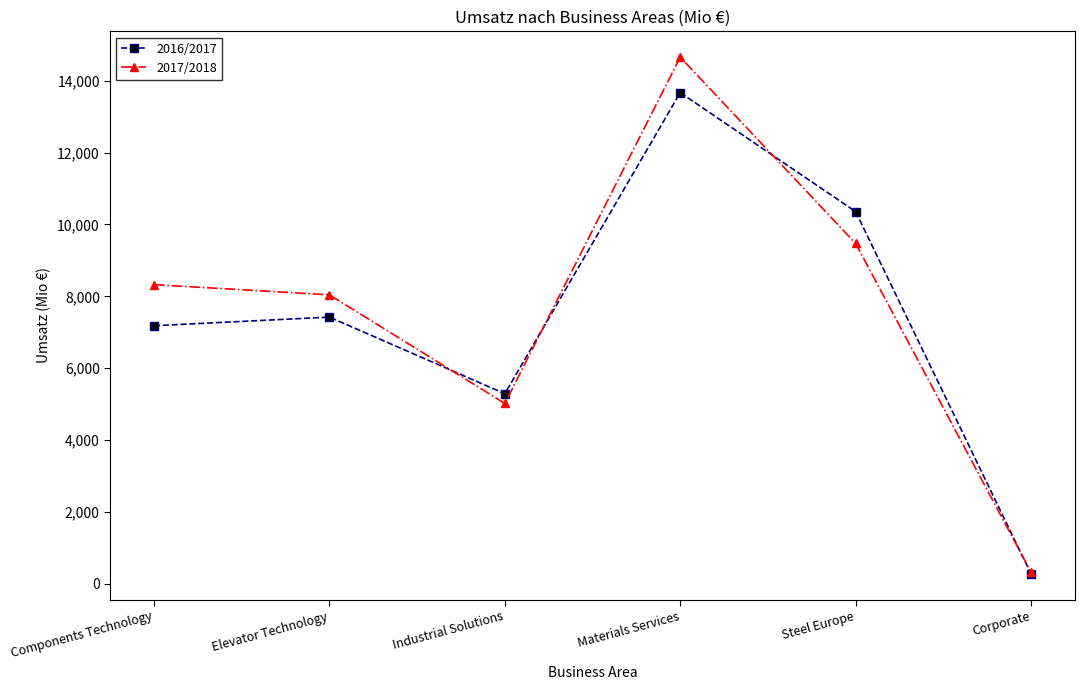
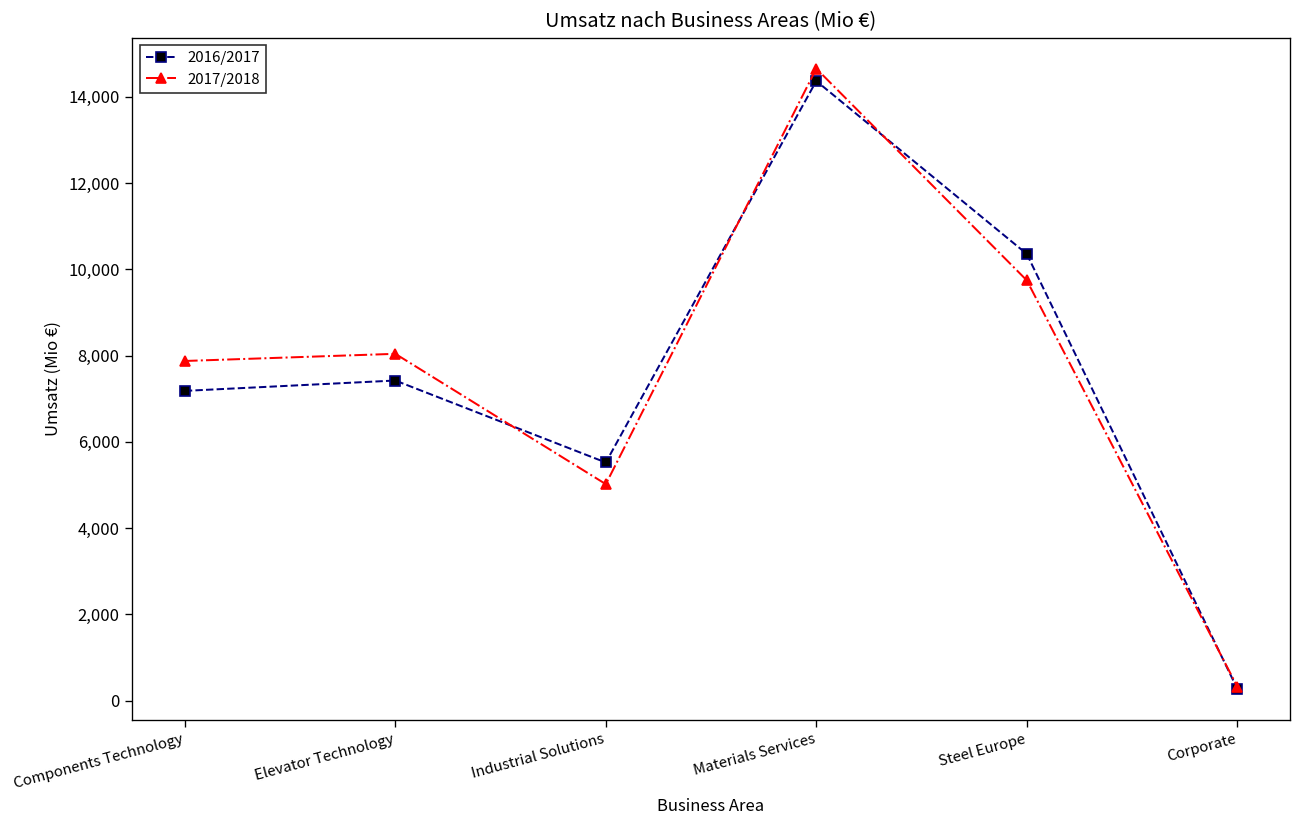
  {
    "2016/2017": {
      "Components Technology": "7,200",
      "Elevator Technology": "7,400",
-     "Industrial Solutions": "5,300",
-     "Materials Services": "13,700",
+     "Industrial Solutions": "5,500",
+     "Materials Services": "14,400",
      "Steel Europe": "10,400"
    },
    "2017/2018": {
-     "Components Technology": "8,300",
+     "Components Technology": "7,900",
      "Elevator Technology": "8,000",
      "Industrial Solutions": "5,000",
      "Materials Services": "14,700",
-     "Steel Europe": "9,500"
+     "Steel Europe": "9,700"
    }
  }
